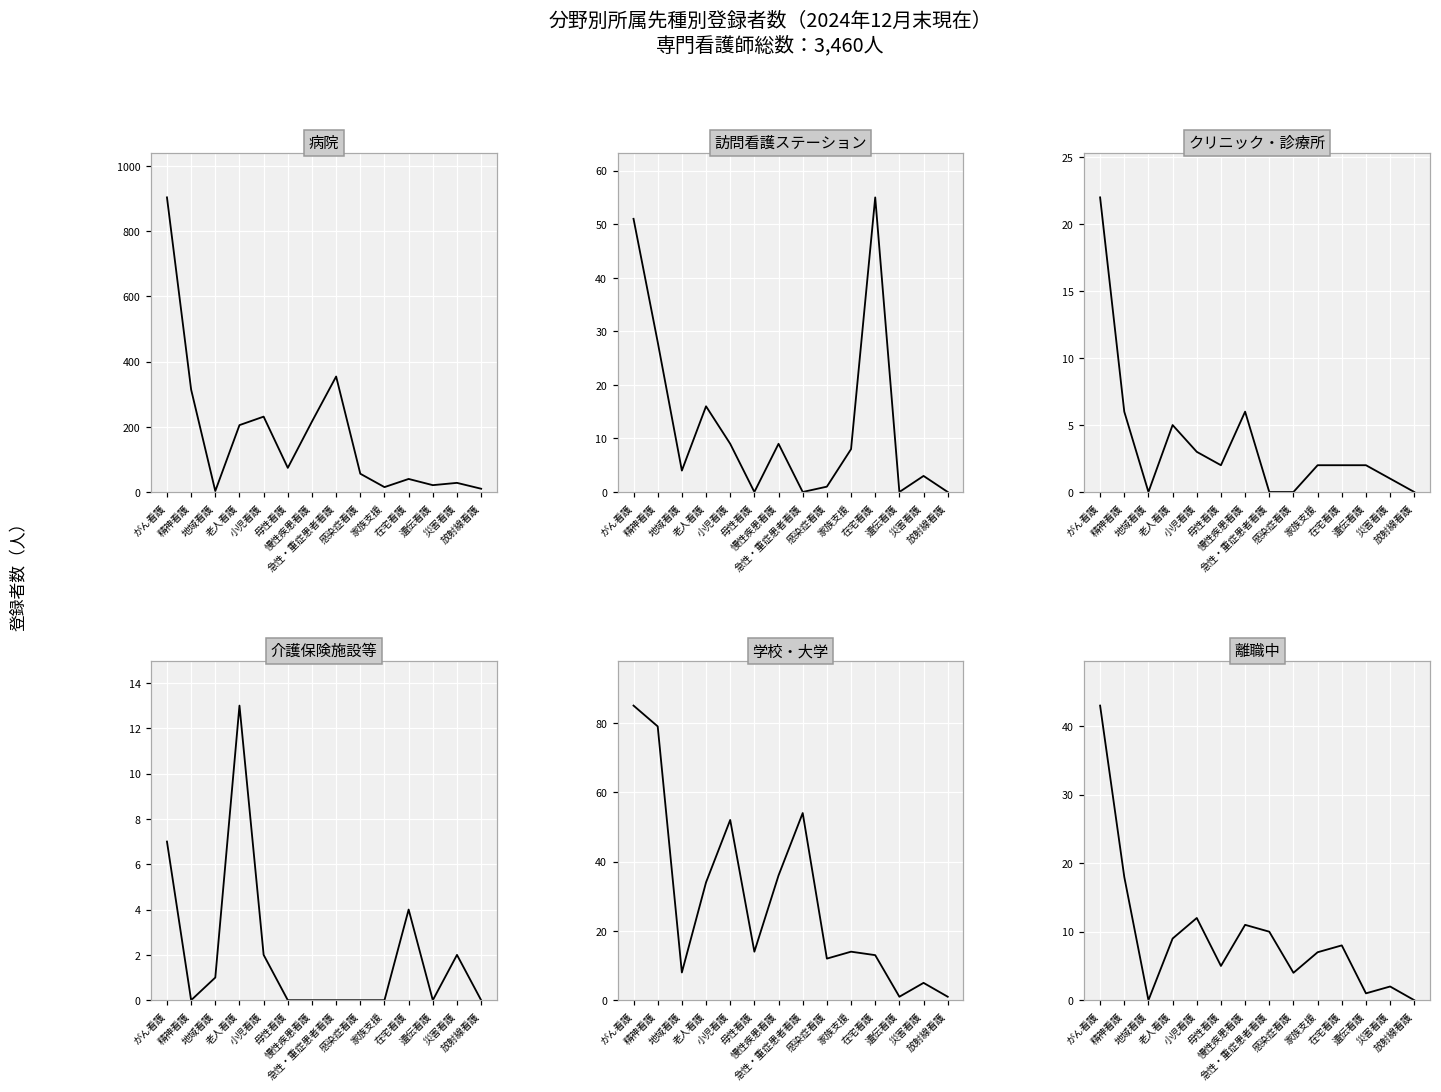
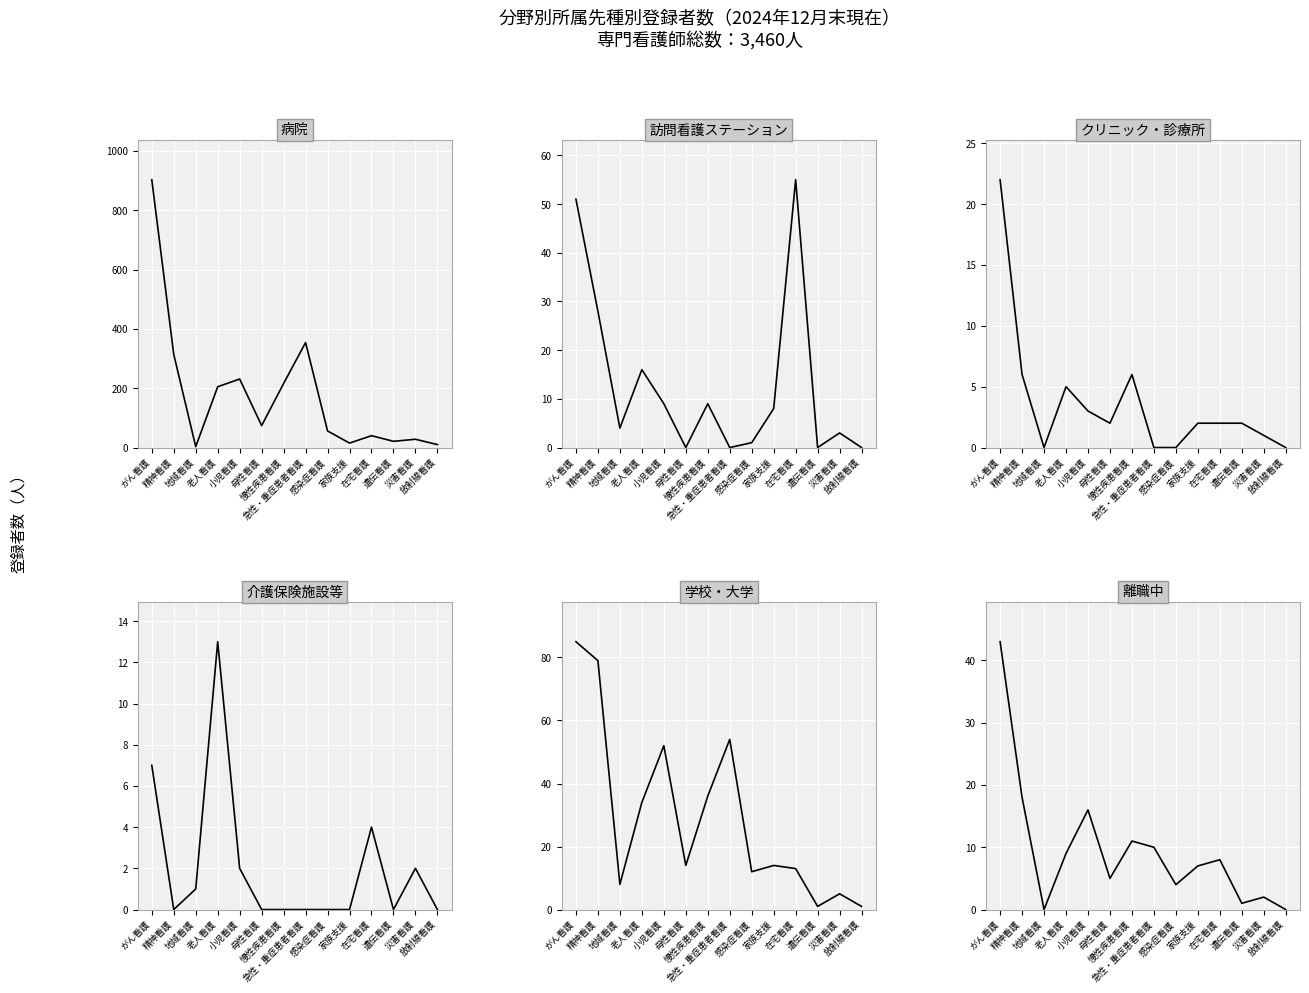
  {
    "病院": {
      "がん看護": 900,
      "精神看護": 310,
      "地域看護": 0,
      "老人看護": 210,
      "小児看護": 230,
      "母性看護": 70,
      "慢性疾患看護": 220,
      "急性・重症患者看護": 350,
      "感染症看護": 60,
      "家族支援": 20,
      "在宅看護": 40,
      "遺伝看護": 20,
      "災害看護": 30,
      "放射線看護": 10
    },
    "訪問看護ステーション": {
      "がん看護": 51,
      "精神看護": 28,
      "地域看護": 4,
      "老人看護": 16,
      "小児看護": 9,
      "母性看護": 0,
      "慢性疾患看護": 9,
      "急性・重症患者看護": 0,
      "感染症看護": 1,
      "家族支援": 8,
      "在宅看護": 55,
      "遺伝看護": 0,
      "災害看護": 3,
      "放射線看護": 0
    },
    "クリニック・診療所": {
      "がん看護": 22.0,
      "精神看護": 6.0,
      "地域看護": 0.0,
      "老人看護": 5.0,
      "小児看護": 3.0,
      "母性看護": 2.0,
      "慢性疾患看護": 6.0,
      "急性・重症患者看護": 0.0,
      "感染症看護": 0.0,
      "家族支援": 2.0,
      "在宅看護": 2.0,
      "遺伝看護": 2.0,
      "災害看護": 1.0,
      "放射線看護": 0.0
    },
    "介護保険施設等": {
      "がん看護": 7.0,
      "精神看護": 0.0,
      "地域看護": 1.0,
      "老人看護": 13.0,
      "小児看護": 2.0,
      "母性看護": 0.0,
      "慢性疾患看護": 0.0,
      "急性・重症患者看護": 0.0,
      "感染症看護": 0.0,
      "家族支援": 0.0,
      "在宅看護": 4.0,
      "遺伝看護": 0.0,
      "災害看護": 2.0,
      "放射線看護": 0.0
    },
    "学校・大学": {
      "がん看護": 85,
      "精神看護": 79,
      "地域看護": 8,
      "老人看護": 34,
      "小児看護": 52,
      "母性看護": 14,
      "慢性疾患看護": 36,
      "急性・重症患者看護": 54,
      "感染症看護": 12,
      "家族支援": 14,
      "在宅看護": 13,
      "遺伝看護": 1,
      "災害看護": 5,
      "放射線看護": 1
    },
    "離職中": {
      "がん看護": 43,
      "精神看護": 18,
      "地域看護": 0,
      "老人看護": 9,
-     "小児看護": 12,
+     "小児看護": 16,
      "母性看護": 5,
      "慢性疾患看護": 11,
      "急性・重症患者看護": 10,
      "感染症看護": 4,
      "家族支援": 7,
      "在宅看護": 8,
      "遺伝看護": 1,
      "災害看護": 2,
      "放射線看護": 0
    }
  }
